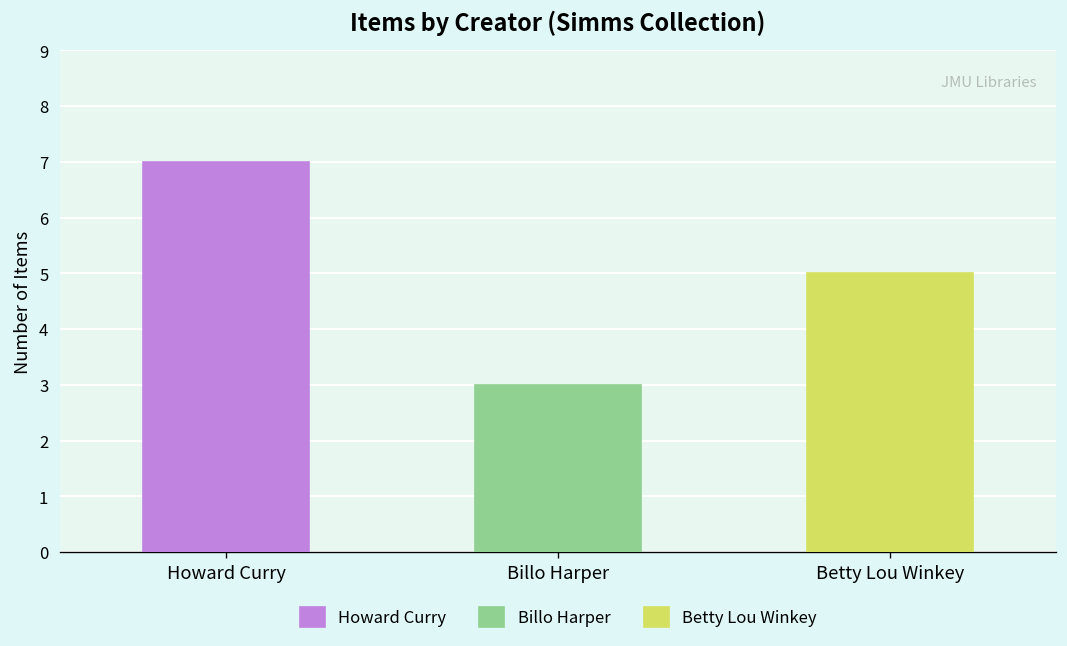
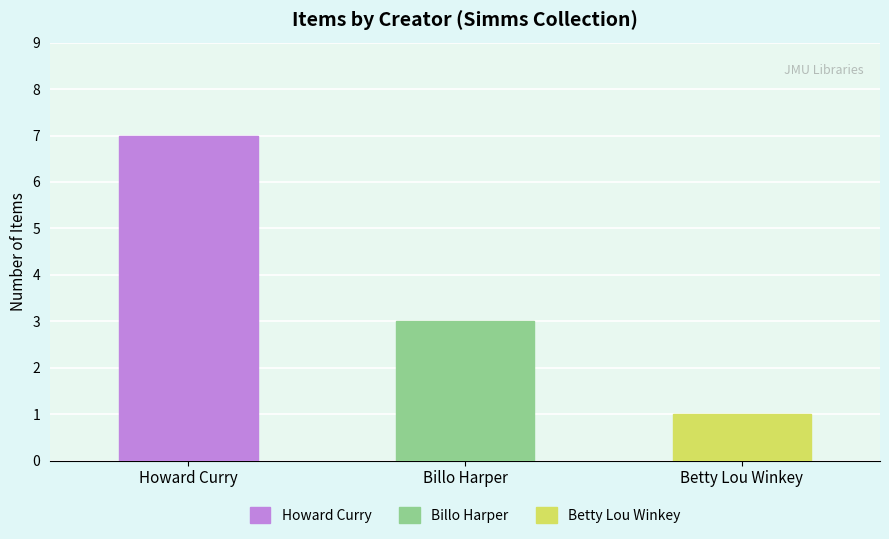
  {
    "Howard Curry": 7,
    "Billo Harper": 3,
-   "Betty Lou Winkey": 5
+   "Betty Lou Winkey": 1
  }
